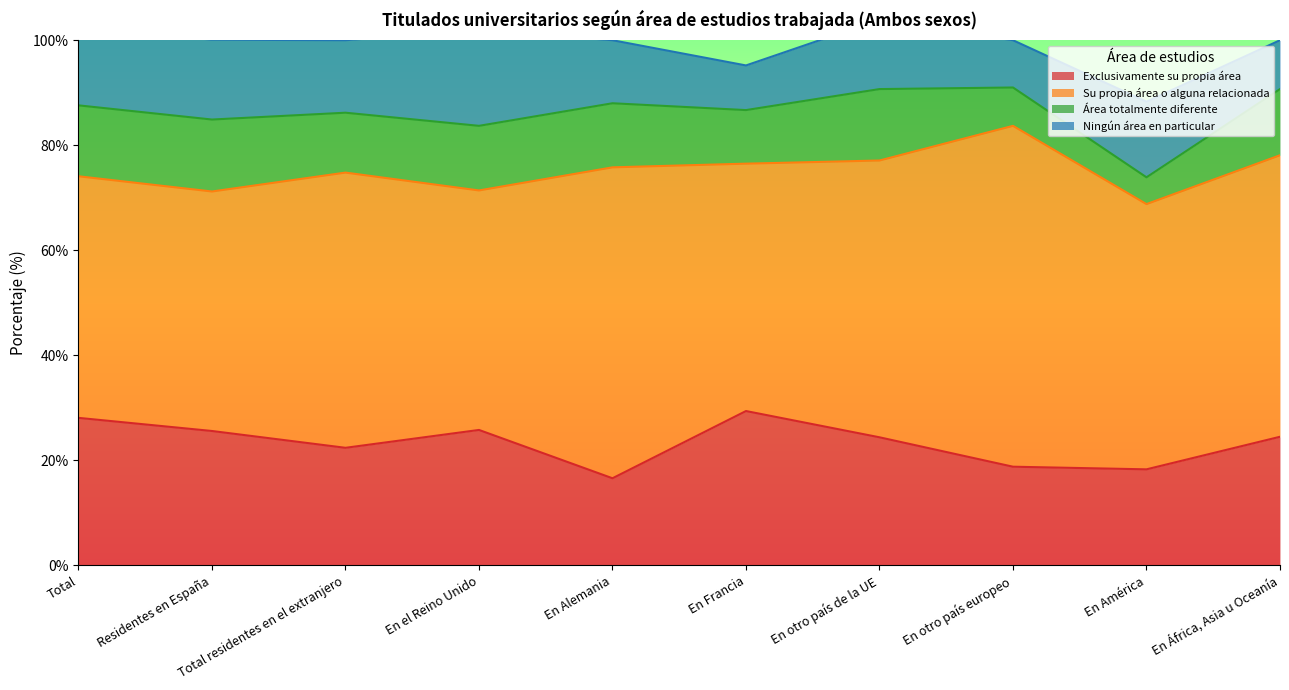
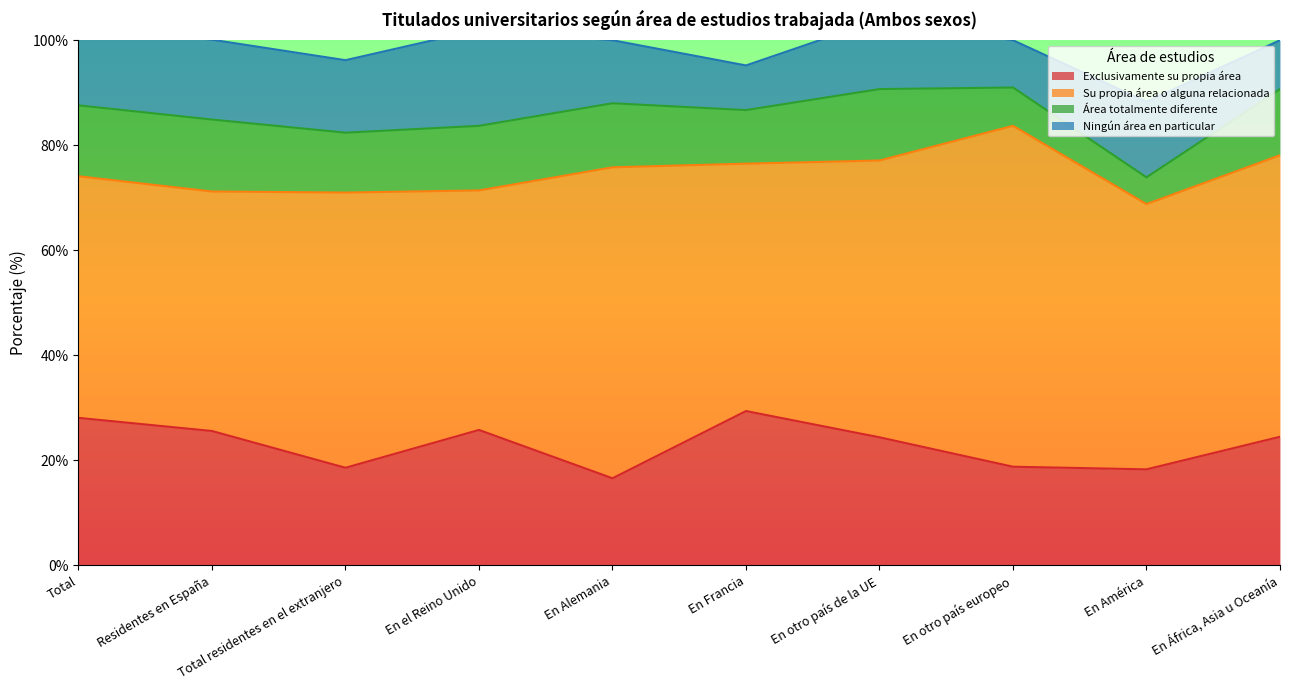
  {
    "Exclusivamente su propia área": {
      "Total": "28%",
      "Residentes en España": "26%",
-     "Total residentes en el extranjero": "22%",
+     "Total residentes en el extranjero": "19%",
      "En el Reino Unido": "26%",
      "En Alemania": "17%",
      "En Francia": "29%",
      "En otro país de la UE": "24%",
      "En otro país europeo": "19%",
      "En América": "18%",
      "En África, Asia u Oceanía": "25%"
    },
    "Su propia área o alguna relacionada": {
      "Total": "46%",
      "Residentes en España": "46%",
      "Total residentes en el extranjero": "52%",
      "En el Reino Unido": "46%",
      "En Alemania": "59%",
      "En Francia": "47%",
      "En otro país de la UE": "53%",
      "En otro país europeo": "65%",
      "En América": "51%",
      "En África, Asia u Oceanía": "54%"
    },
    "Área totalmente diferente": {
      "Total": "14%",
      "Residentes en España": "14%",
      "Total residentes en el extranjero": "11%",
      "En el Reino Unido": "12%",
      "En Alemania": "12%",
      "En Francia": "10%",
      "En otro país de la UE": "14%",
      "En otro país europeo": "7%",
      "En América": "5%",
      "En África, Asia u Oceanía": "13%"
    },
    "Ningún área en particular": {
      "Residentes en España": "15%",
      "Total residentes en el extranjero": "14%",
      "En Alemania": "12%",
      "En Francia": "9%",
      "En otro país europeo": "9%",
      "En África, Asia u Oceanía": "9%"
    }
  }
